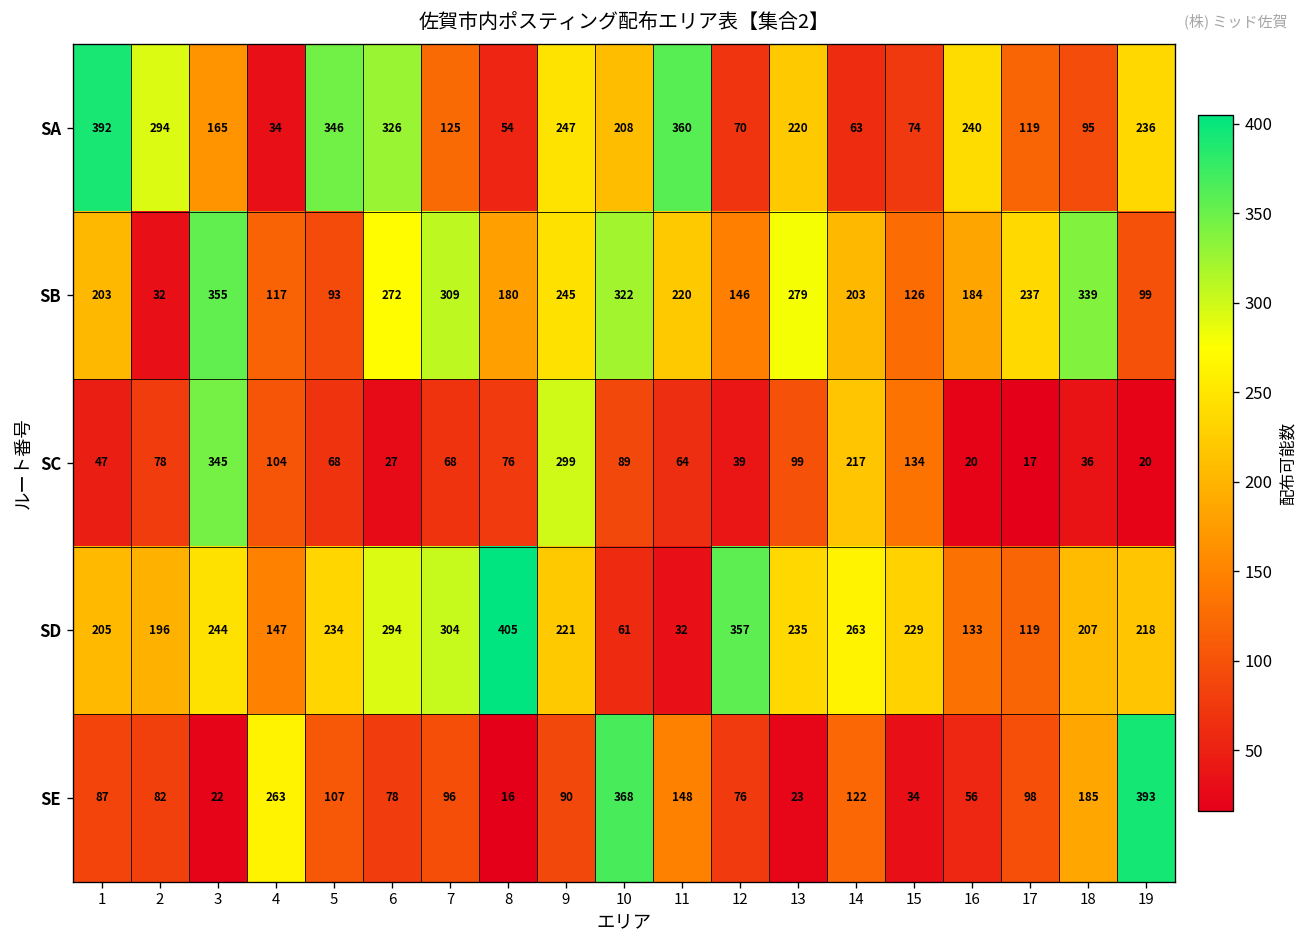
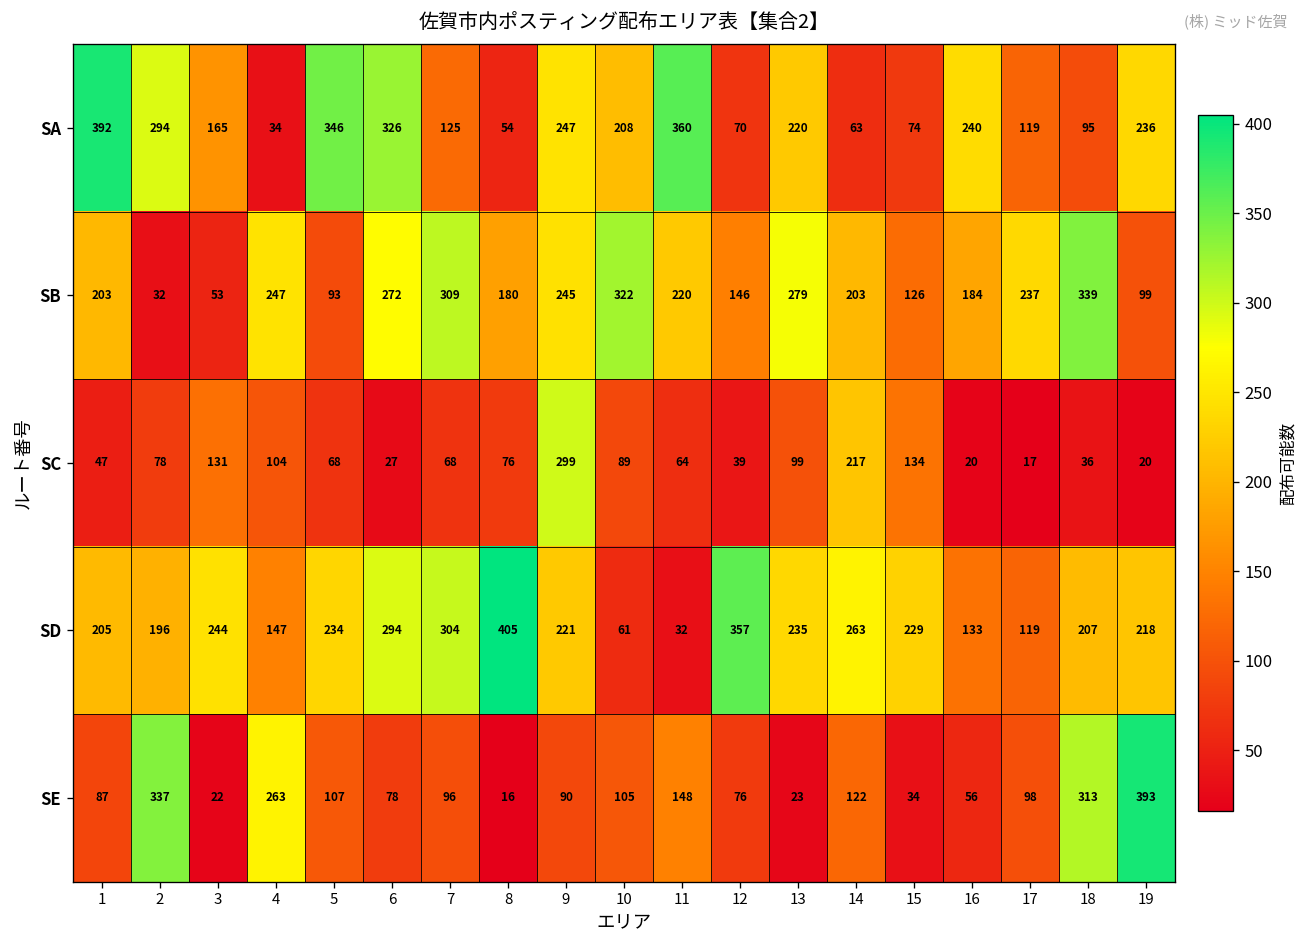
  {
    "SA": {
      "1": 392,
      "2": 294,
      "3": 165,
      "4": 34,
      "5": 346,
      "6": 326,
      "7": 125,
      "8": 54,
      "9": 247,
      "10": 208,
      "11": 360,
      "12": 70,
      "13": 220,
      "14": 63,
      "15": 74,
      "16": 240,
      "17": 119,
      "18": 95,
      "19": 236
    },
    "SB": {
      "1": 203,
      "2": 32,
-     "3": 355,
-     "4": 117,
+     "3": 53,
+     "4": 247,
      "5": 93,
      "6": 272,
      "7": 309,
      "8": 180,
      "9": 245,
      "10": 322,
      "11": 220,
      "12": 146,
      "13": 279,
      "14": 203,
      "15": 126,
      "16": 184,
      "17": 237,
      "18": 339,
      "19": 99
    },
    "SC": {
      "1": 47,
      "2": 78,
-     "3": 345,
+     "3": 131,
      "4": 104,
      "5": 68,
      "6": 27,
      "7": 68,
      "8": 76,
      "9": 299,
      "10": 89,
      "11": 64,
      "12": 39,
      "13": 99,
      "14": 217,
      "15": 134,
      "16": 20,
      "17": 17,
      "18": 36,
      "19": 20
    },
    "SD": {
      "1": 205,
      "2": 196,
      "3": 244,
      "4": 147,
      "5": 234,
      "6": 294,
      "7": 304,
      "8": 405,
      "9": 221,
      "10": 61,
      "11": 32,
      "12": 357,
      "13": 235,
      "14": 263,
      "15": 229,
      "16": 133,
      "17": 119,
      "18": 207,
      "19": 218
    },
    "SE": {
      "1": 87,
-     "2": 82,
+     "2": 337,
      "3": 22,
      "4": 263,
      "5": 107,
      "6": 78,
      "7": 96,
      "8": 16,
      "9": 90,
-     "10": 368,
+     "10": 105,
      "11": 148,
      "12": 76,
      "13": 23,
      "14": 122,
      "15": 34,
      "16": 56,
      "17": 98,
-     "18": 185,
+     "18": 313,
      "19": 393
    }
  }
